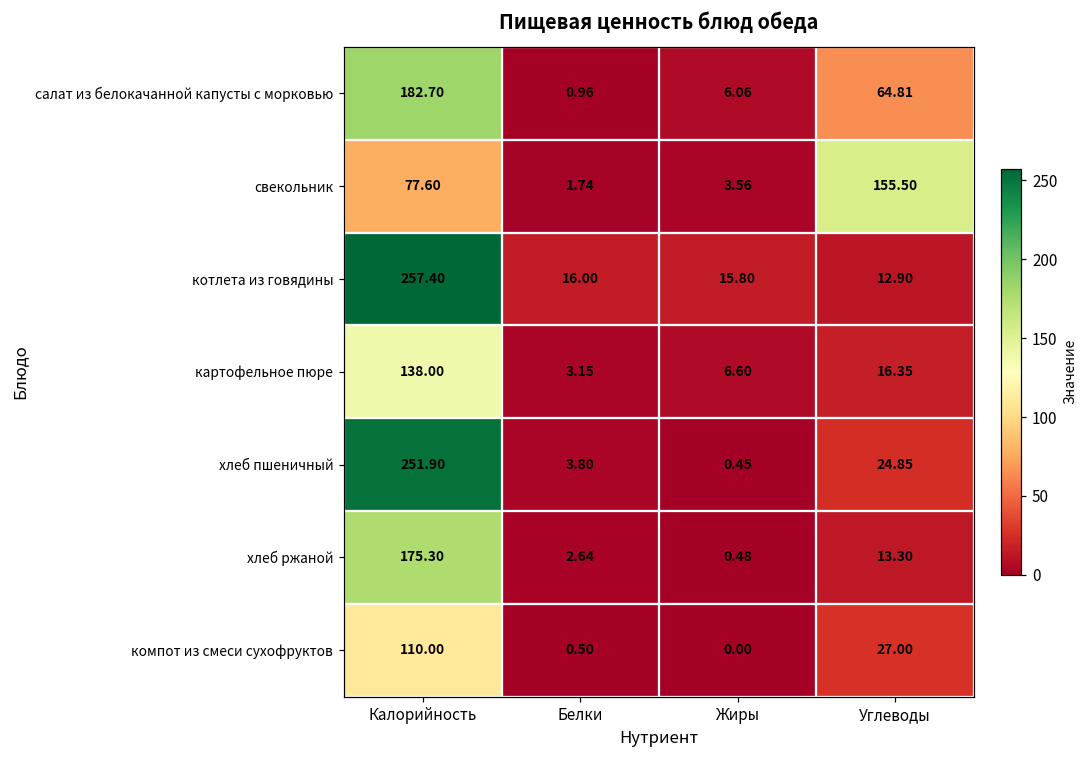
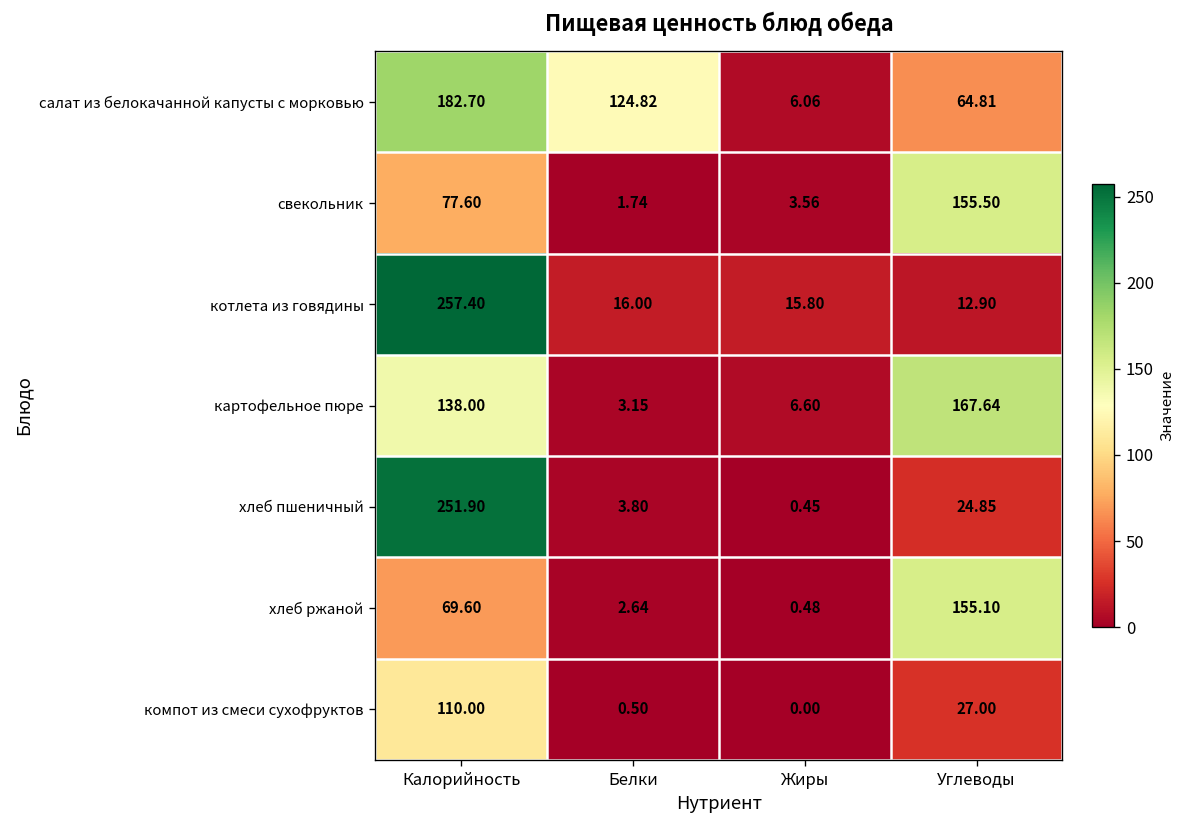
  {
    "салат из белокачанной капусты с морковью": {
      "Калорийность": 182.70,
-     "Белки": 0.96,
+     "Белки": 124.82,
      "Жиры": 6.06,
      "Углеводы": 64.81
    },
    "свекольник": {
      "Калорийность": 77.60,
      "Белки": 1.74,
      "Жиры": 3.56,
      "Углеводы": 155.50
    },
    "котлета из говядины": {
      "Калорийность": 257.40,
      "Белки": 16.00,
      "Жиры": 15.80,
      "Углеводы": 12.90
    },
    "картофельное пюре": {
      "Калорийность": 138.00,
      "Белки": 3.15,
      "Жиры": 6.60,
-     "Углеводы": 16.35
+     "Углеводы": 167.64
    },
    "хлеб пшеничный": {
      "Калорийность": 251.90,
      "Белки": 3.80,
      "Жиры": 0.45,
      "Углеводы": 24.85
    },
    "хлеб ржаной": {
-     "Калорийность": 175.30,
+     "Калорийность": 69.60,
      "Белки": 2.64,
      "Жиры": 0.48,
-     "Углеводы": 13.30
+     "Углеводы": 155.10
    },
    "компот из смеси сухофруктов": {
      "Калорийность": 110.00,
      "Белки": 0.50,
      "Жиры": 0.00,
      "Углеводы": 27.00
    }
  }
